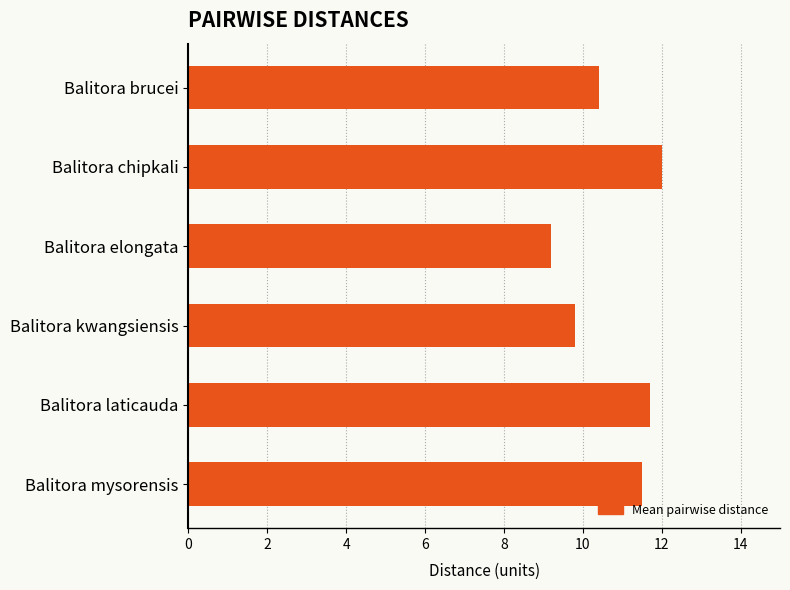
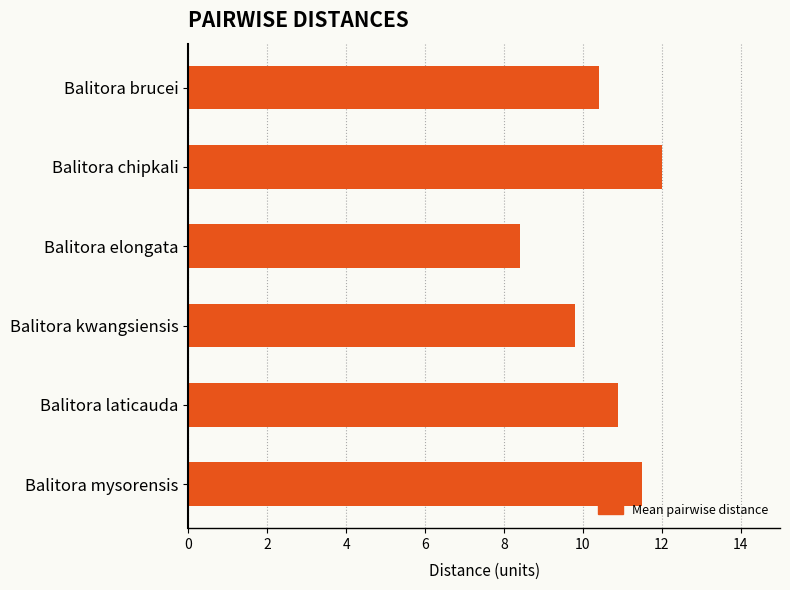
  {
    "Balitora brucei": 10.4,
    "Balitora chipkali": 12.0,
-   "Balitora elongata": 9.2,
+   "Balitora elongata": 8.4,
    "Balitora kwangsiensis": 9.8,
-   "Balitora laticauda": 11.7,
+   "Balitora laticauda": 10.9,
    "Balitora mysorensis": 11.5
  }
